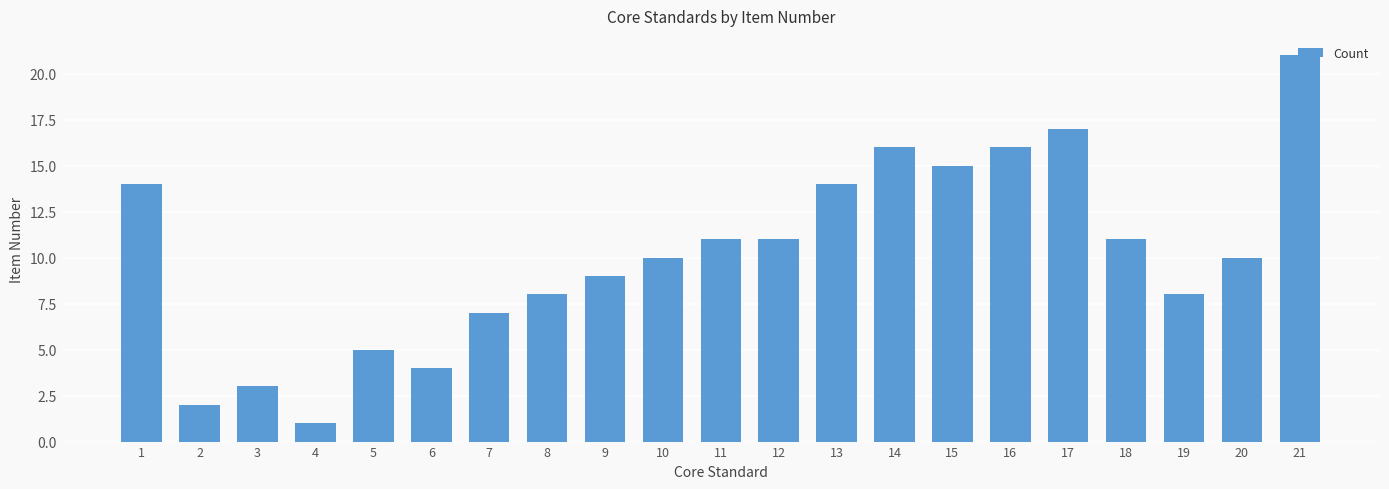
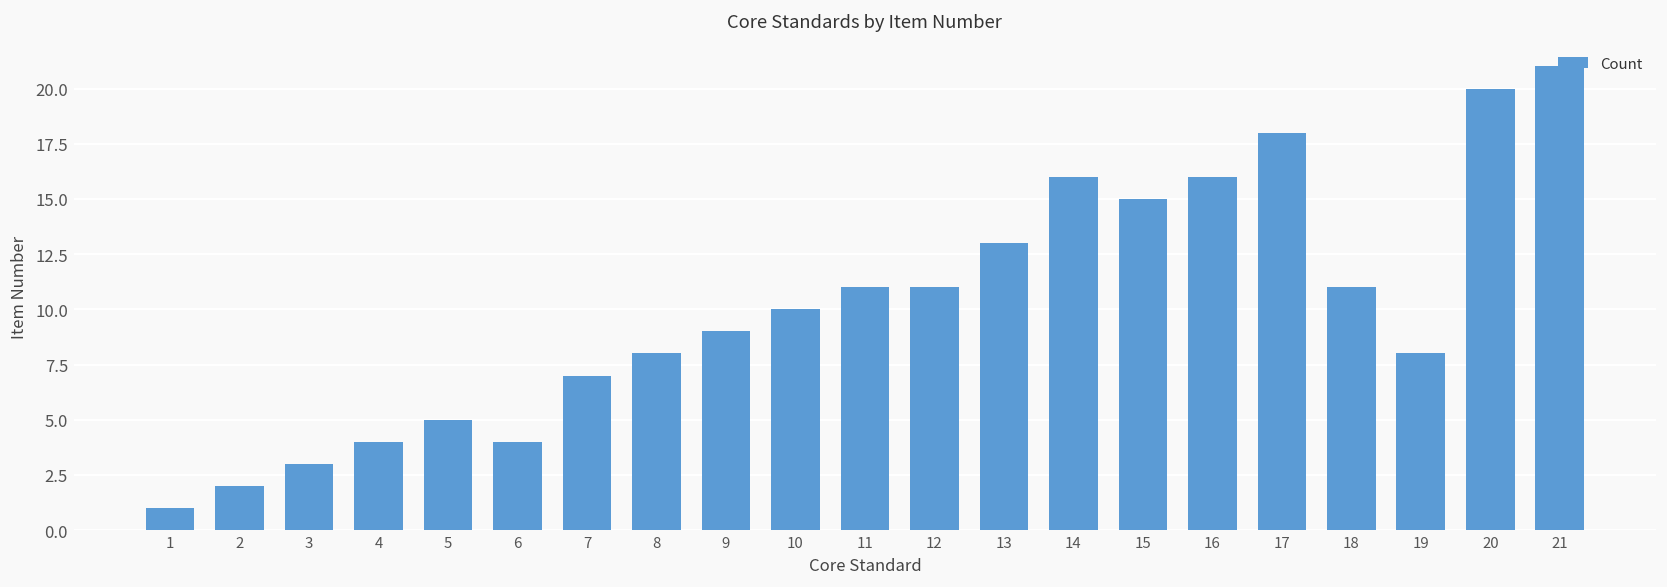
  {
-   "1": 14,
+   "1": 1,
    "2": 2,
    "3": 3,
-   "4": 1,
+   "4": 4,
    "5": 5,
    "6": 4,
    "7": 7,
    "8": 8,
    "9": 9,
    "10": 10,
    "11": 11,
    "12": 11,
-   "13": 14,
+   "13": 13,
    "14": 16,
    "15": 15,
    "16": 16,
-   "17": 17,
+   "17": 18,
    "18": 11,
    "19": 8,
-   "20": 10,
+   "20": 20,
    "21": 21
  }
